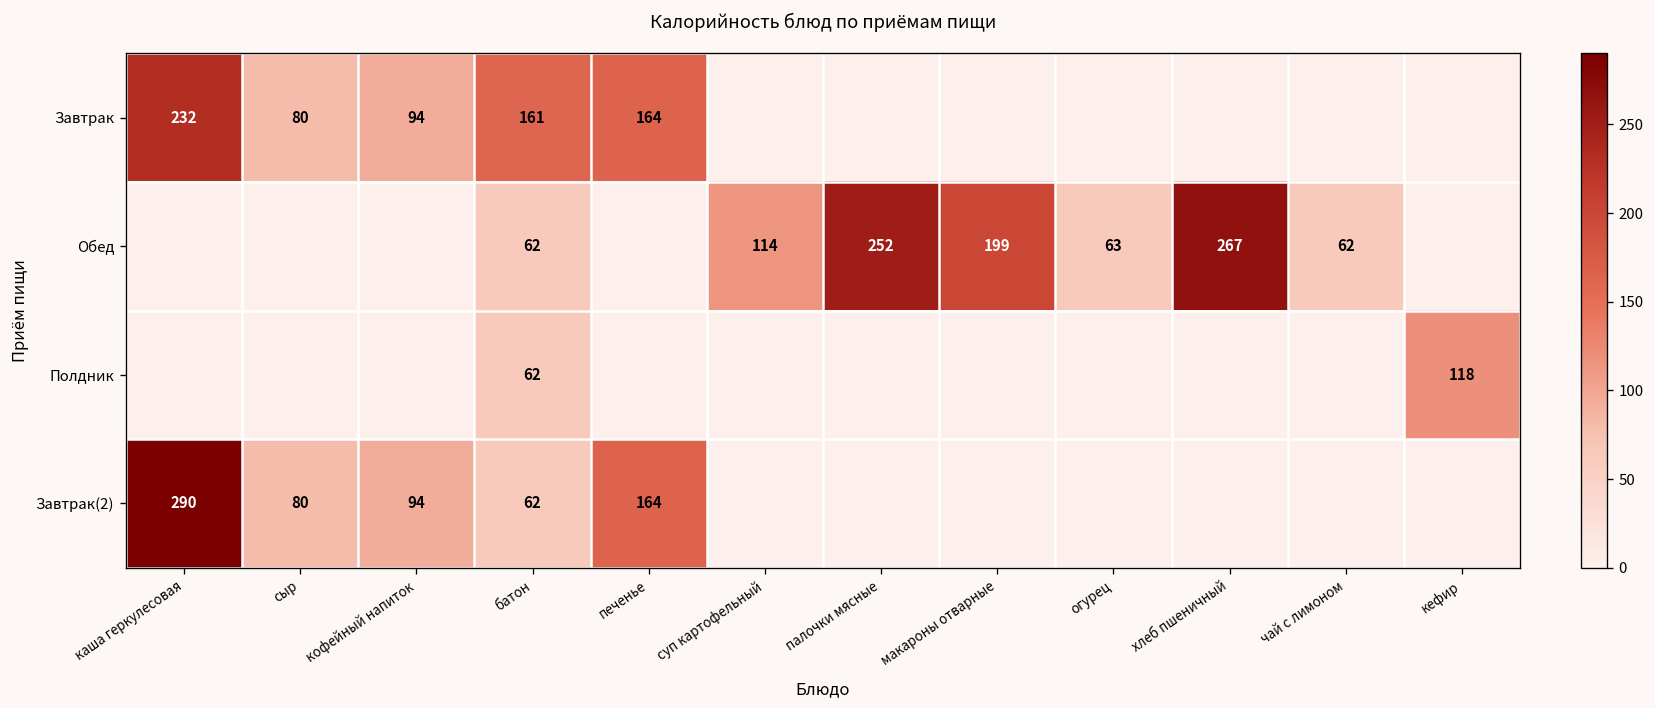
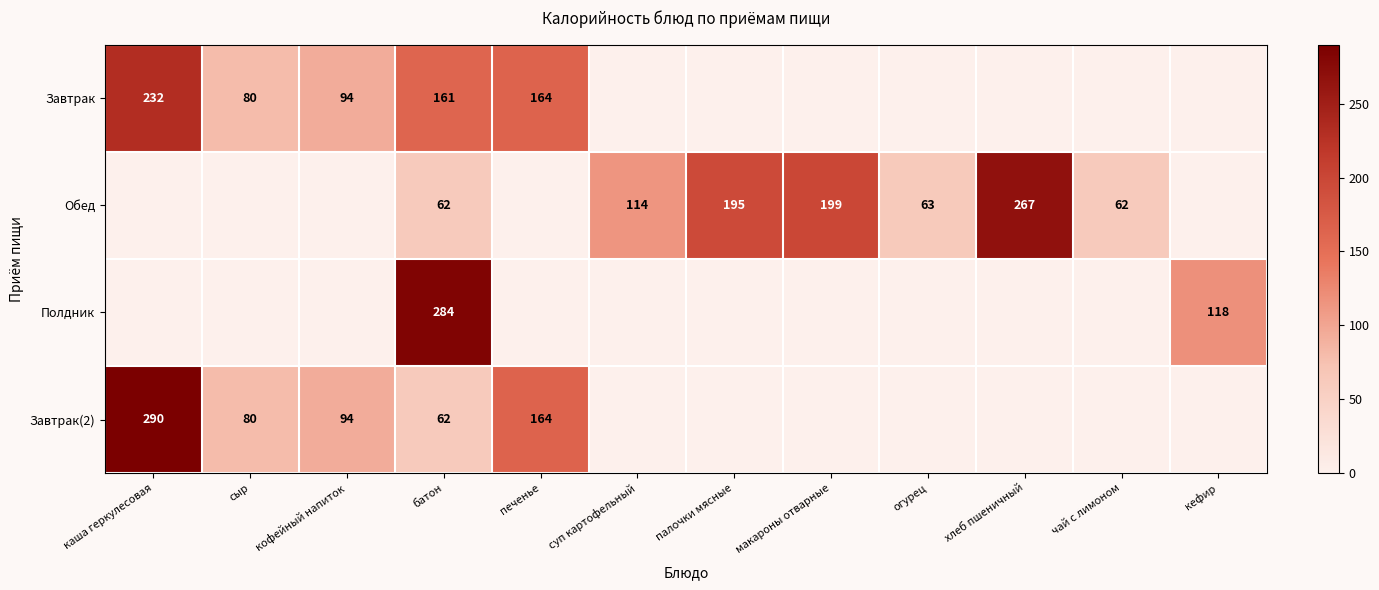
  {
    "Завтрак": {
      "каша геркулесовая": 232,
      "сыр": 80,
      "кофейный напиток": 94,
      "батон": 161,
      "печенье": 164
    },
    "Обед": {
      "батон": 62,
      "суп картофельный": 114,
-     "палочки мясные": 252,
+     "палочки мясные": 195,
      "макароны отварные": 199,
      "огурец": 63,
      "хлеб пшеничный": 267,
      "чай с лимоном": 62
    },
    "Полдник": {
-     "батон": 62,
+     "батон": 284,
      "кефир": 118
    },
    "Завтрак(2)": {
      "каша геркулесовая": 290,
      "сыр": 80,
      "кофейный напиток": 94,
      "батон": 62,
      "печенье": 164
    }
  }
